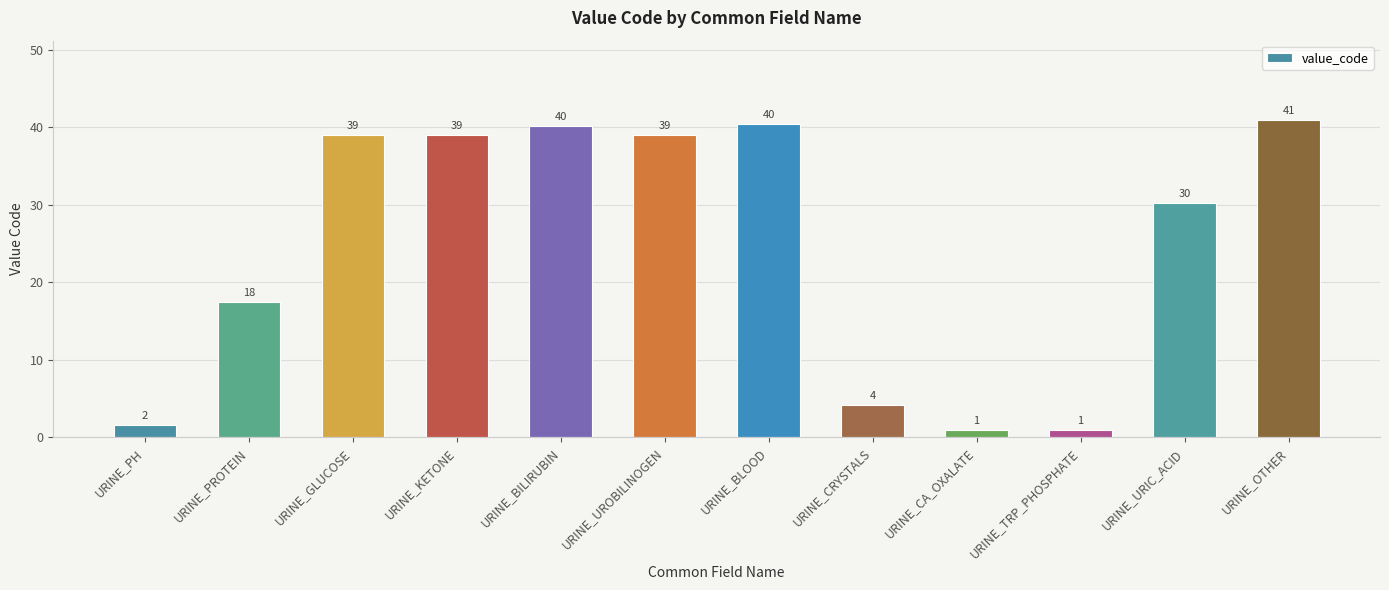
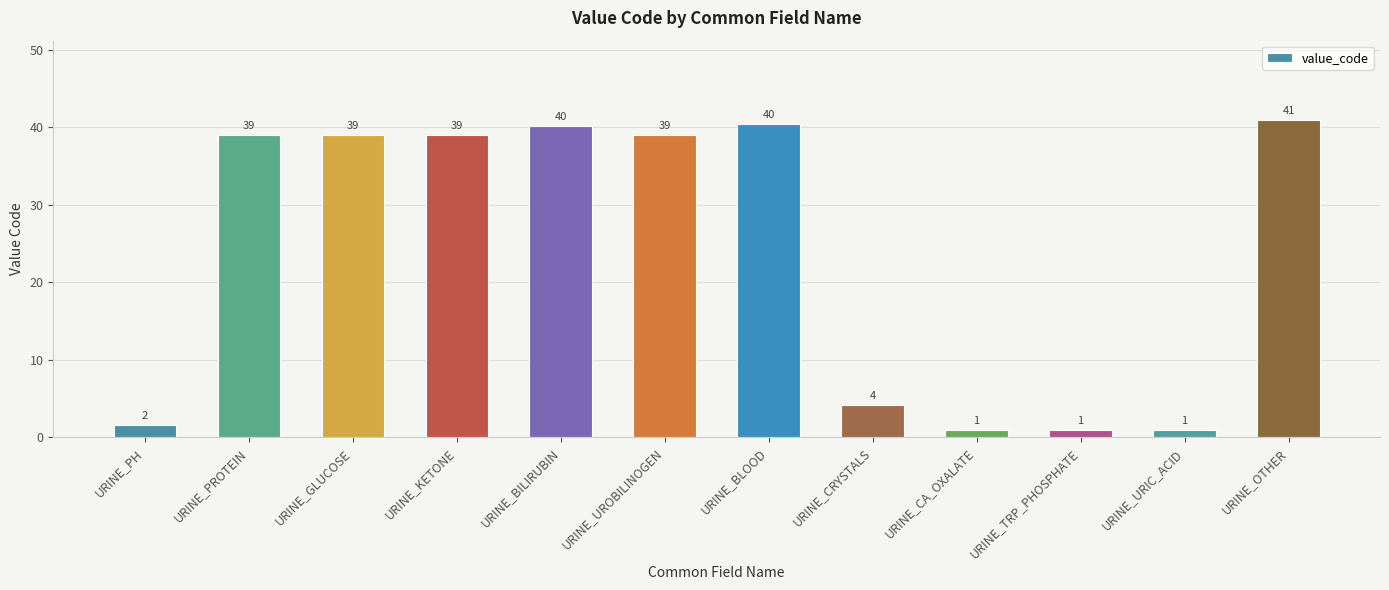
  {
    "URINE_PH": 2,
-   "URINE_PROTEIN": 18,
+   "URINE_PROTEIN": 39,
    "URINE_GLUCOSE": 39,
    "URINE_KETONE": 39,
    "URINE_BILIRUBIN": 40,
    "URINE_UROBILINOGEN": 39,
    "URINE_BLOOD": 40,
    "URINE_CRYSTALS": 4,
    "URINE_CA_OXALATE": 1,
    "URINE_TRP_PHOSPHATE": 1,
-   "URINE_URIC_ACID": 30,
+   "URINE_URIC_ACID": 1,
    "URINE_OTHER": 41
  }
